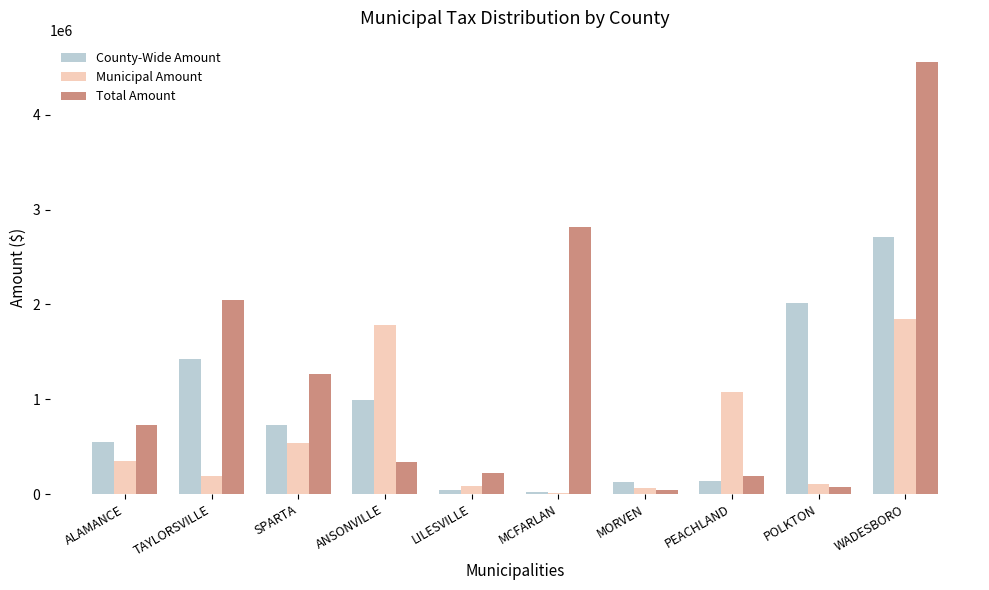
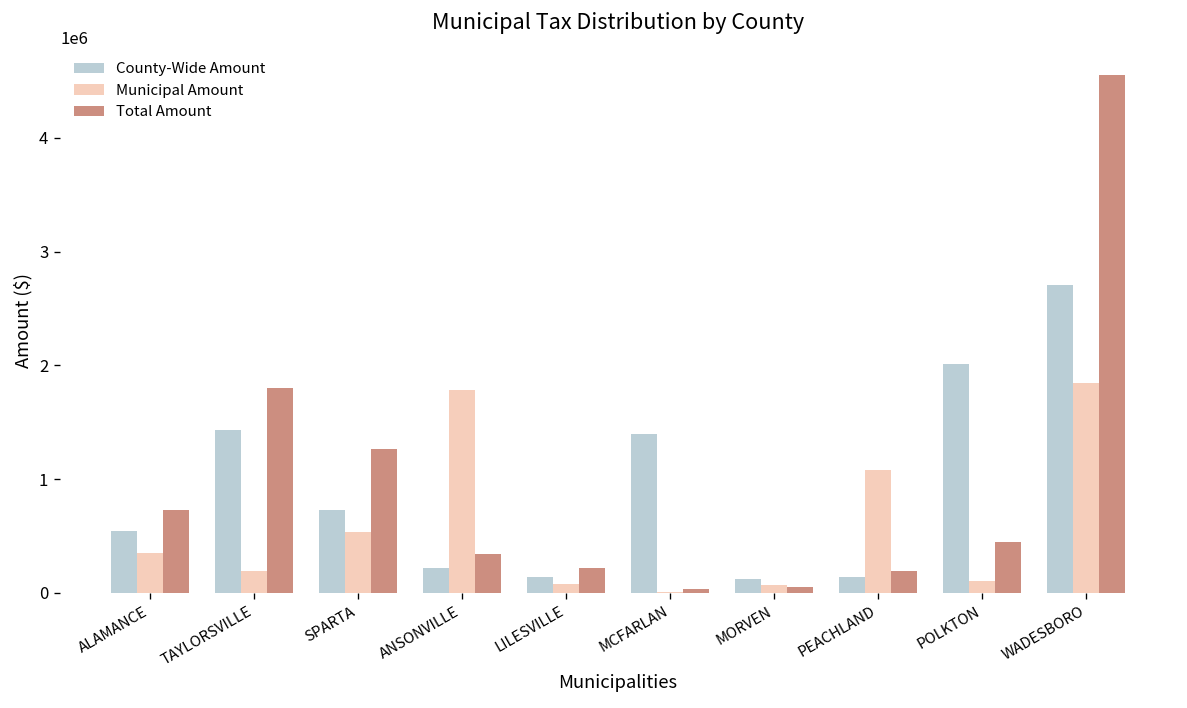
  {
    "County-Wide Amount": {
      "ALAMANCE": 500000,
      "TAYLORSVILLE": 1400000,
      "SPARTA": 700000,
-     "ANSONVILLE": 1000000,
-     "LILESVILLE": 0,
-     "MCFARLAN": 0,
+     "ANSONVILLE": 200000,
+     "LILESVILLE": 100000,
+     "MCFARLAN": 1400000,
      "MORVEN": 100000,
      "PEACHLAND": 100000,
      "POLKTON": 2000000,
      "WADESBORO": 2700000
    },
    "Municipal Amount": {
      "ALAMANCE": 400000,
      "TAYLORSVILLE": 200000,
      "SPARTA": 500000,
      "ANSONVILLE": 1800000,
      "LILESVILLE": 100000,
      "MORVEN": 100000,
      "PEACHLAND": 1100000,
      "POLKTON": 100000,
      "WADESBORO": 1800000
    },
    "Total Amount": {
      "ALAMANCE": 700000,
-     "TAYLORSVILLE": 2000000,
+     "TAYLORSVILLE": 1800000,
      "SPARTA": 1300000,
      "ANSONVILLE": 300000,
      "LILESVILLE": 200000,
-     "MCFARLAN": 2800000,
+     "MCFARLAN": 0,
      "MORVEN": 0,
      "PEACHLAND": 200000,
-     "POLKTON": 100000,
+     "POLKTON": 400000,
      "WADESBORO": 4600000
    }
  }
